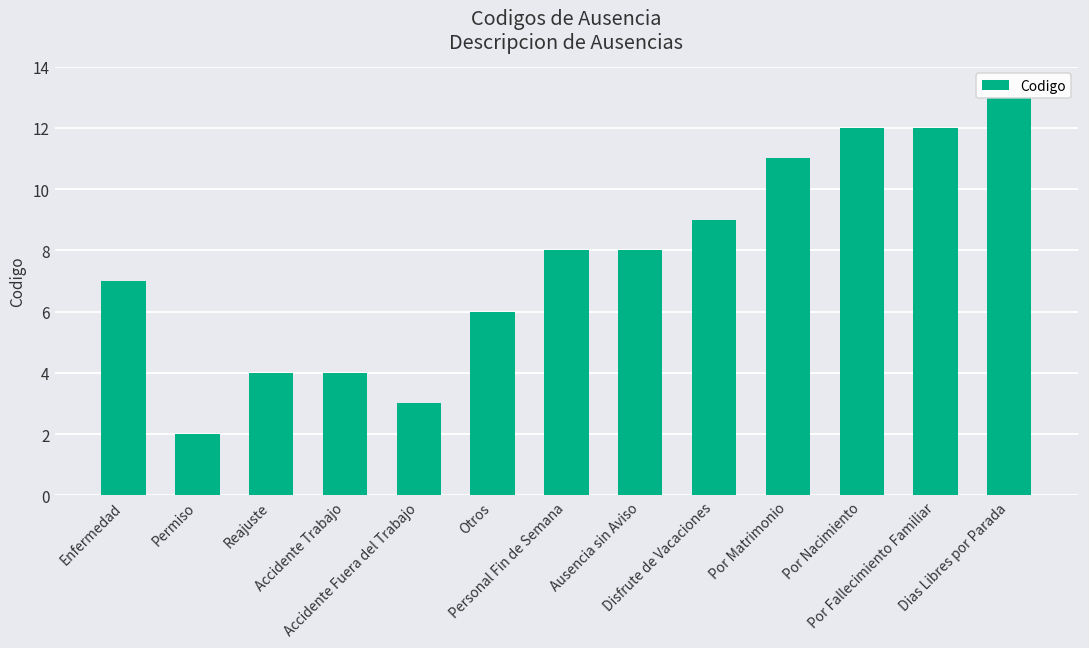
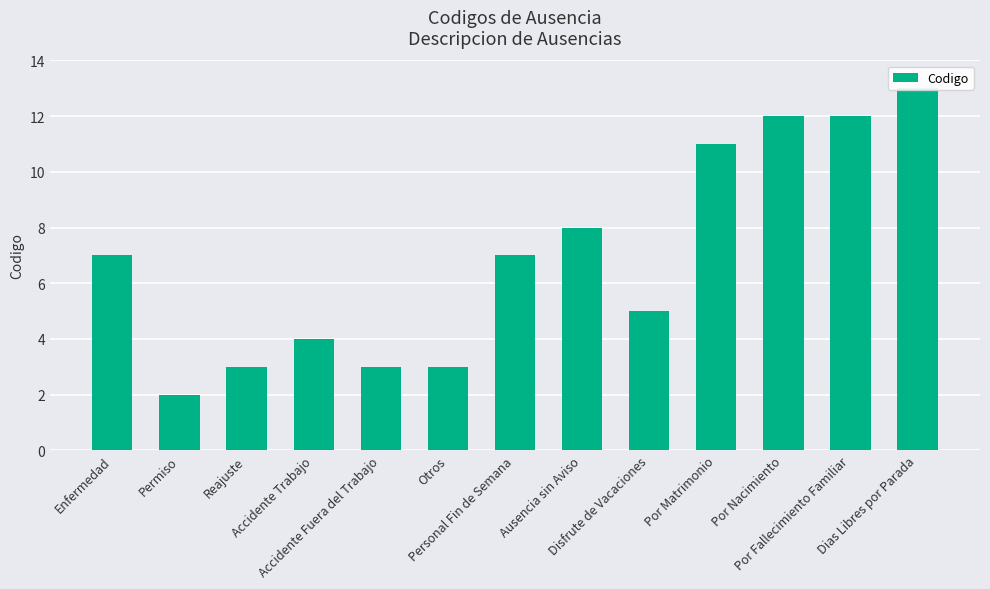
  {
    "Enfermedad": 7,
    "Permiso": 2,
-   "Reajuste": 4,
+   "Reajuste": 3,
    "Accidente Trabajo": 4,
    "Accidente Fuera del Trabajo": 3,
-   "Otros": 6,
-   "Personal Fin de Semana": 8,
+   "Otros": 3,
+   "Personal Fin de Semana": 7,
    "Ausencia sin Aviso": 8,
-   "Disfrute de Vacaciones": 9,
+   "Disfrute de Vacaciones": 5,
    "Por Matrimonio": 11,
    "Por Nacimiento": 12,
    "Por Fallecimiento Familiar": 12
  }
